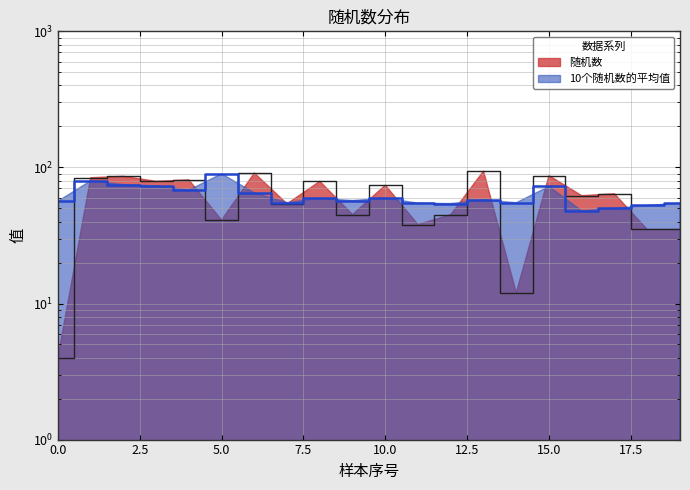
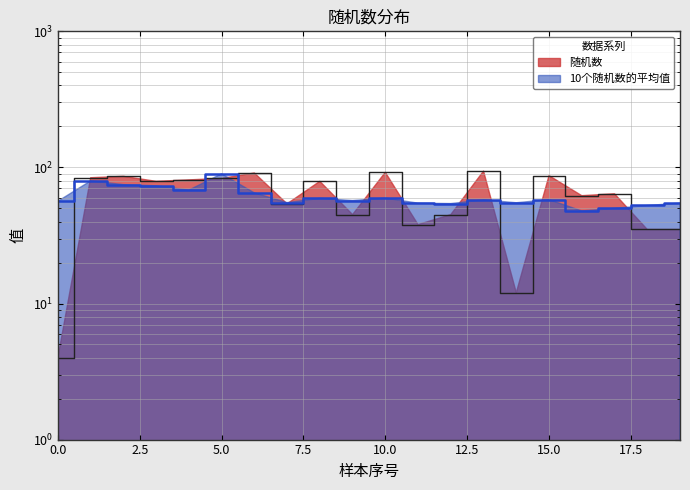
  {
    "随机数": {
      "0.0": 4,
-     "5.0": 41,
-     "10.0": 70,
+     "5.0": 80,
+     "10.0": 90,
      "15.0": 90
    },
    "10个随机数的平均值": {
      "0.0": 56,
      "5.0": 90,
      "10.0": 60,
-     "15.0": 70
+     "15.0": 58
    }
  }
